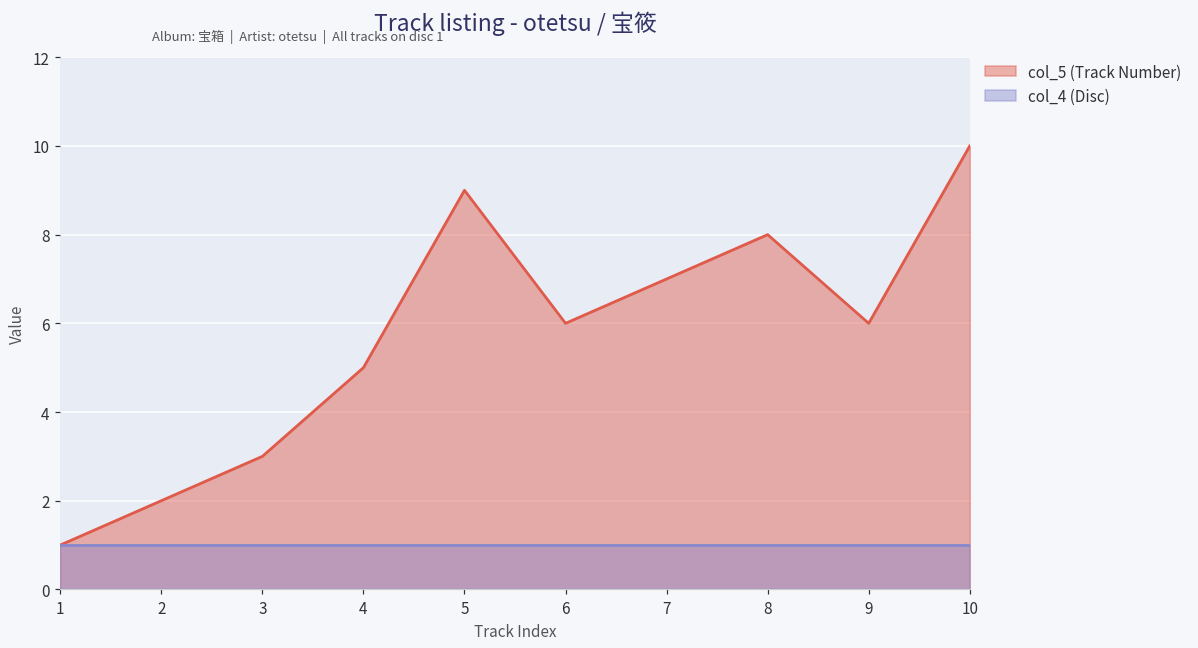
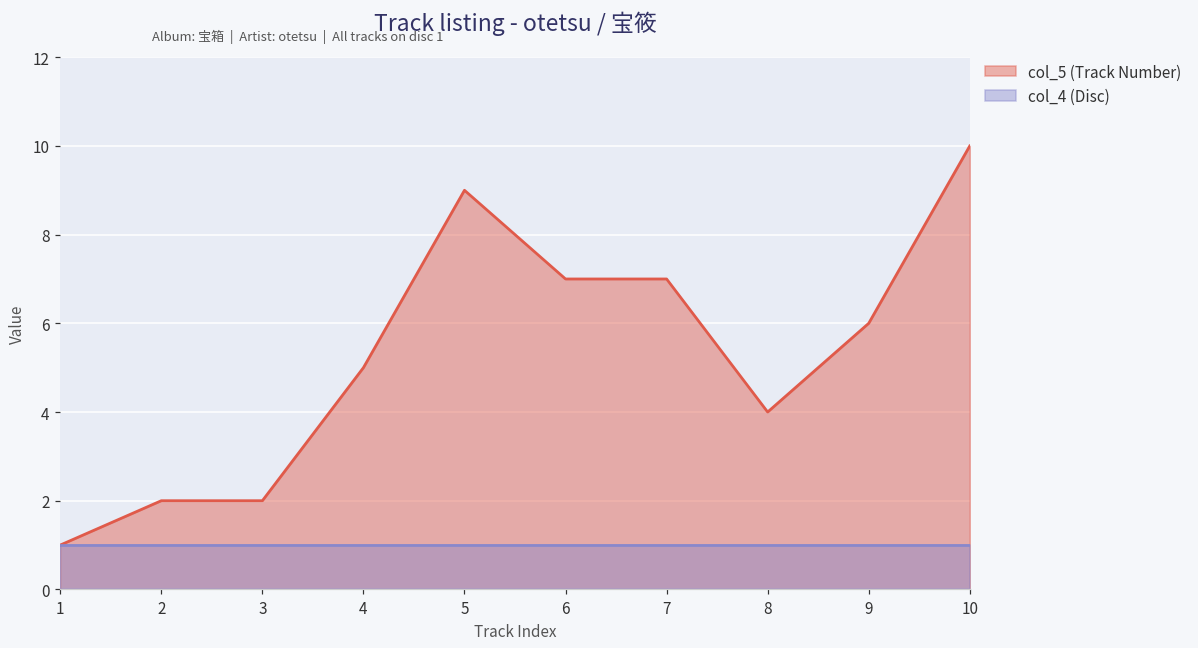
  {
    "col_5 (Track Number)": {
      "2": 2,
-     "3": 3,
+     "3": 2,
      "4": 5,
      "5": 9,
-     "6": 6,
+     "6": 7,
      "7": 7,
-     "8": 8,
+     "8": 4,
      "9": 6,
      "10": 10
    },
    "col_4 (Disc)": {
      "2": 1,
      "3": 1,
      "4": 1,
      "5": 1,
      "6": 1,
      "7": 1,
      "8": 1,
      "9": 1,
      "10": 1
    }
  }
